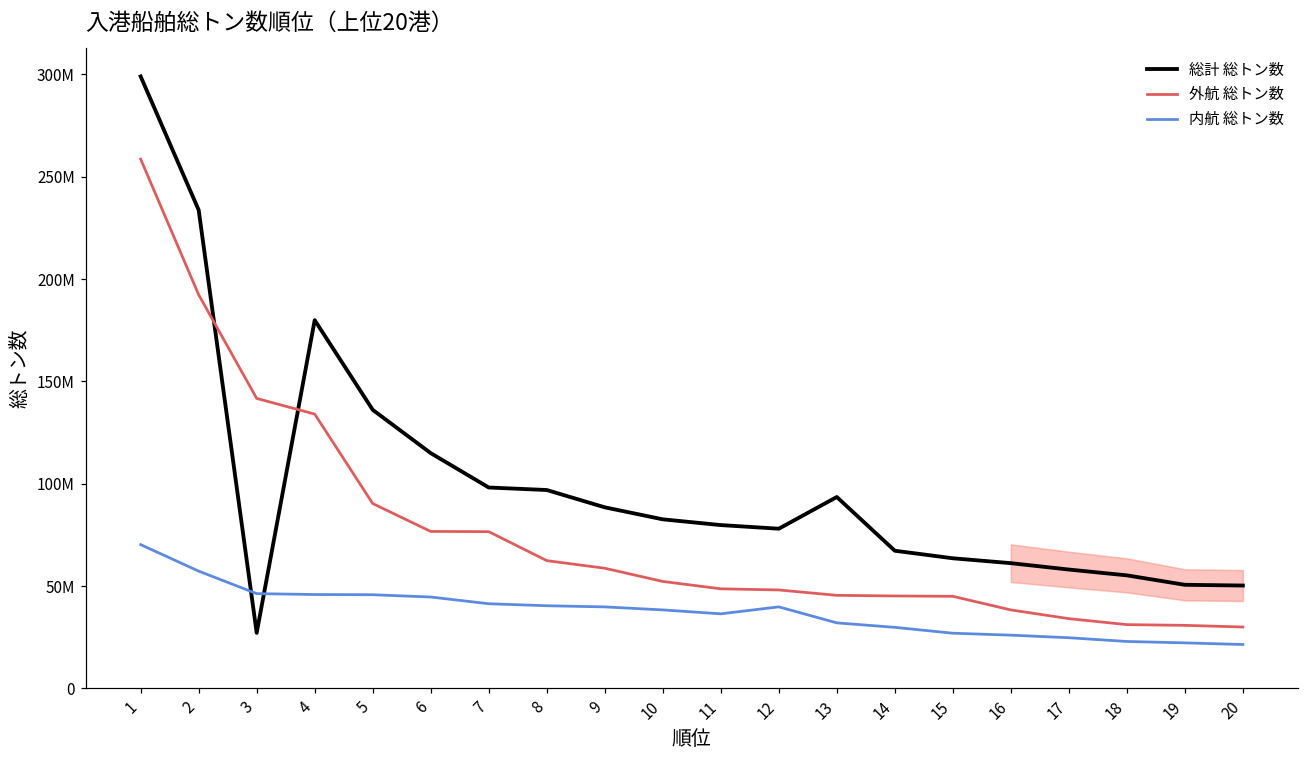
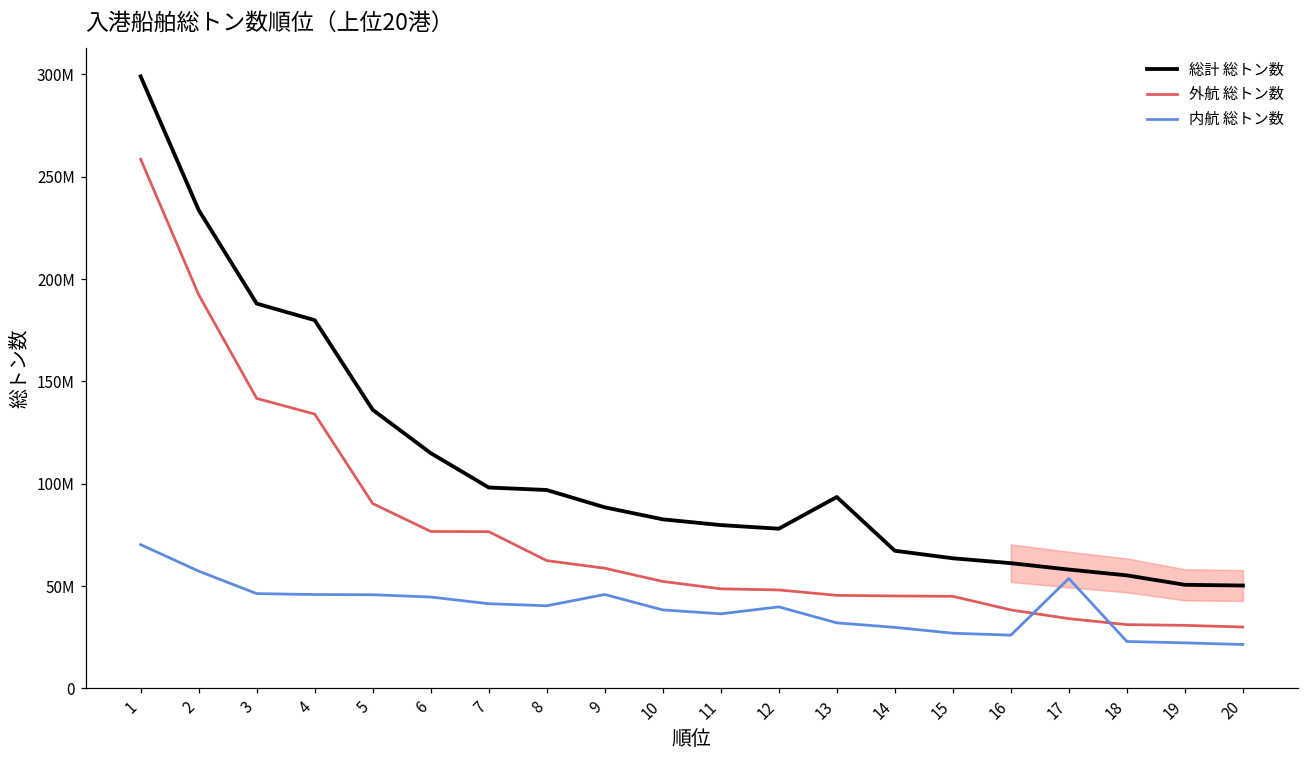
  {
    "総計 総トン数": {
      "1": 299000000,
      "2": 234000000,
-     "3": 27000000,
+     "3": 188000000,
      "4": 180000000,
      "5": 136000000,
      "6": 115000000,
      "7": 98000000,
      "8": 97000000,
      "9": 88000000,
      "10": 83000000,
      "11": 80000000,
      "12": 78000000,
      "13": 94000000,
      "14": 67000000,
      "15": 64000000,
      "16": 61000000,
      "17": 58000000,
      "18": 55000000,
      "19": 51000000,
      "20": 50000000
    },
    "内航 総トン数": {
      "1": 70000000,
      "2": 57000000,
      "3": 46000000,
      "4": 46000000,
      "5": 46000000,
      "6": 45000000,
      "7": 41000000,
      "8": 40000000,
-     "9": 40000000,
+     "9": 46000000,
      "10": 38000000,
      "11": 36000000,
      "12": 40000000,
      "13": 32000000,
      "14": 30000000,
      "15": 27000000,
      "16": 26000000,
-     "17": 25000000,
+     "17": 54000000,
      "18": 23000000,
      "19": 22000000,
      "20": 21000000
    }
  }
